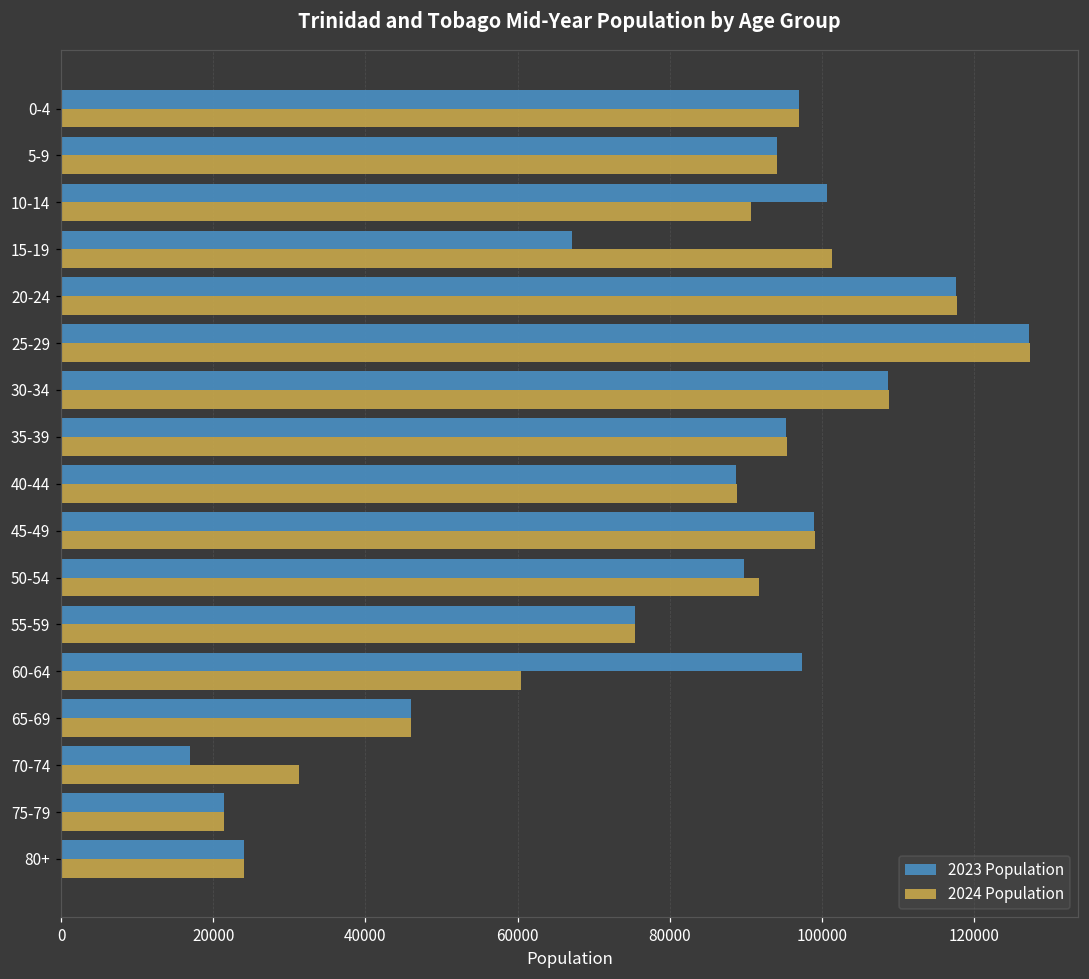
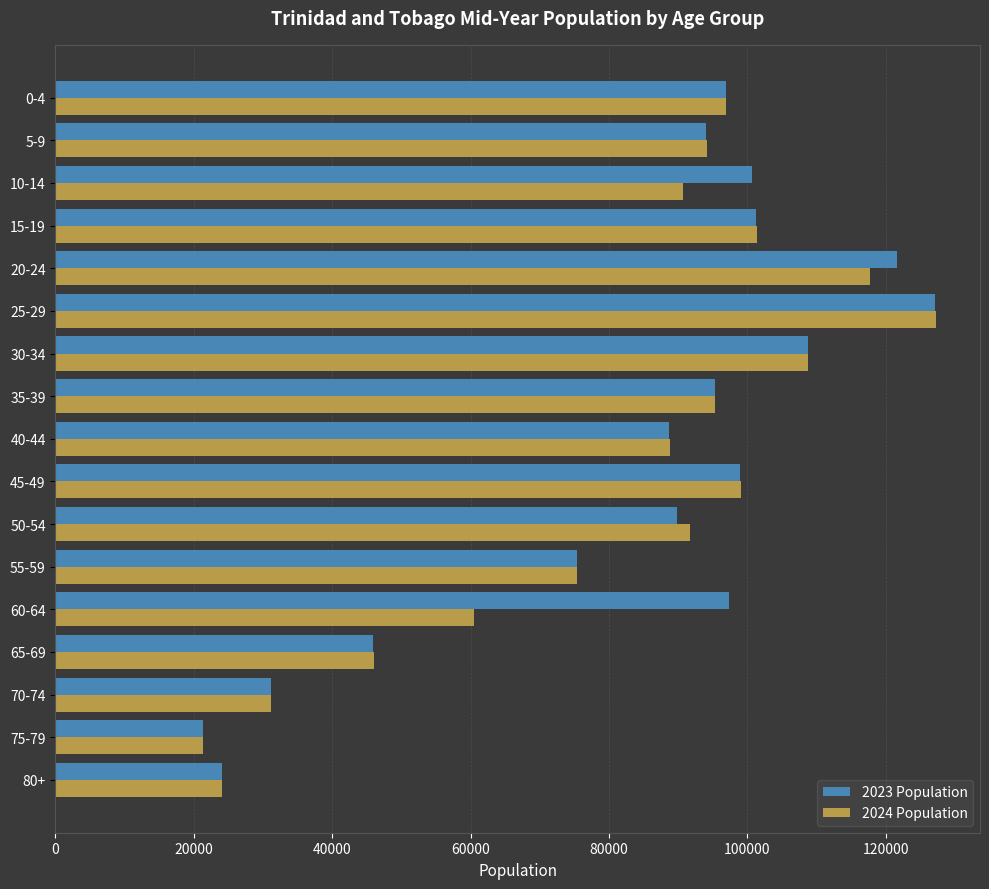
  {
    "2023 Population": {
      "0-4": 97000,
      "5-9": 94000,
      "10-14": 101000,
-     "15-19": 67000,
-     "20-24": 118000,
+     "15-19": 101000,
+     "20-24": 122000,
      "25-29": 127000,
      "30-34": 109000,
      "35-39": 95000,
      "40-44": 89000,
      "45-49": 99000,
      "50-54": 90000,
      "55-59": 75000,
      "60-64": 97000,
      "65-69": 46000,
-     "70-74": 17000,
+     "70-74": 31000,
      "75-79": 21000,
      "80+": 24000
    },
    "2024 Population": {
      "0-4": 97000,
      "5-9": 94000,
      "10-14": 91000,
      "15-19": 101000,
      "20-24": 118000,
      "25-29": 127000,
      "30-34": 109000,
      "35-39": 95000,
      "40-44": 89000,
      "45-49": 99000,
      "50-54": 92000,
      "55-59": 75000,
      "60-64": 60000,
      "65-69": 46000,
      "70-74": 31000,
      "75-79": 21000,
      "80+": 24000
    }
  }
